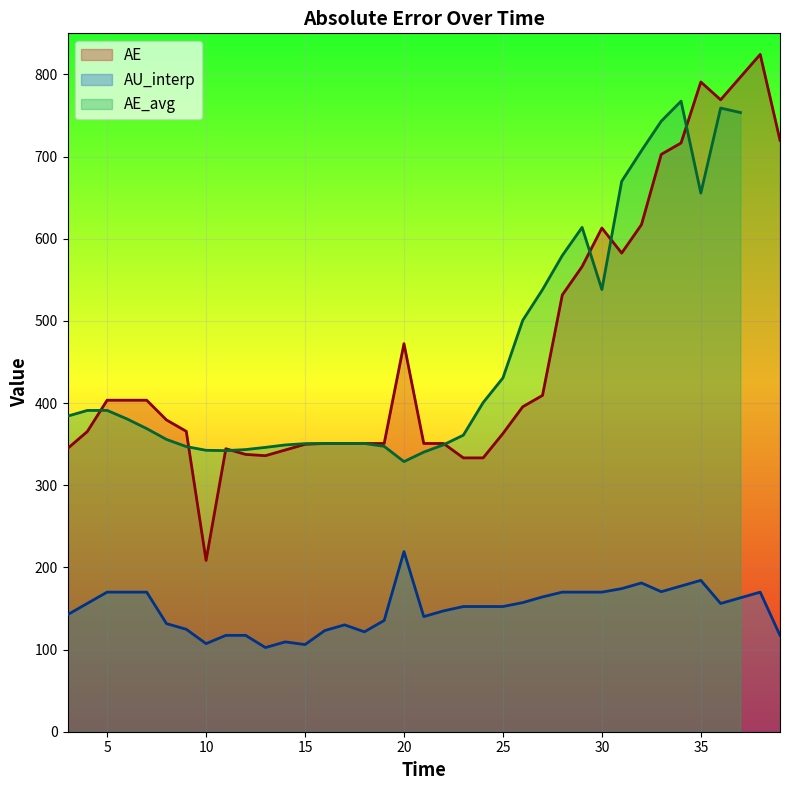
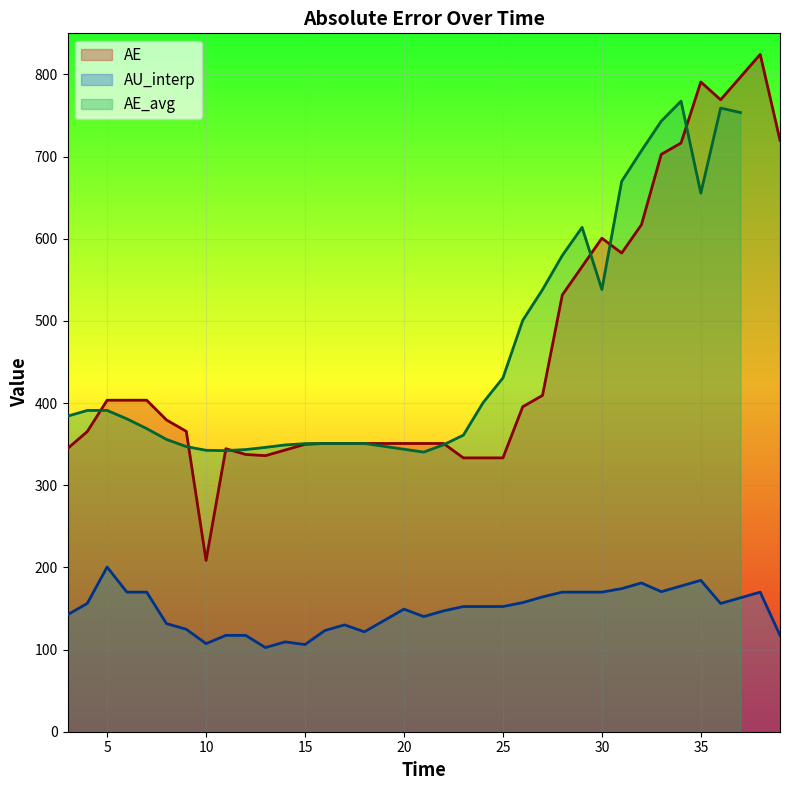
  {
    "AE": {
      "5": 400,
      "10": 210,
-     "20": 470,
-     "25": 360,
-     "30": 610,
+     "20": 350,
+     "25": 330,
+     "30": 600,
      "35": 790
    },
    "AU_interp": {
-     "5": 170,
+     "5": 200,
      "10": 110,
      "15": 110,
-     "20": 220,
+     "20": 150,
      "25": 150,
      "30": 170,
      "35": 180
    },
    "AE_avg": {
      "5": 390,
      "10": 340,
-     "20": 330,
+     "20": 340,
      "25": 430,
      "30": 540,
      "35": 660
    }
  }
